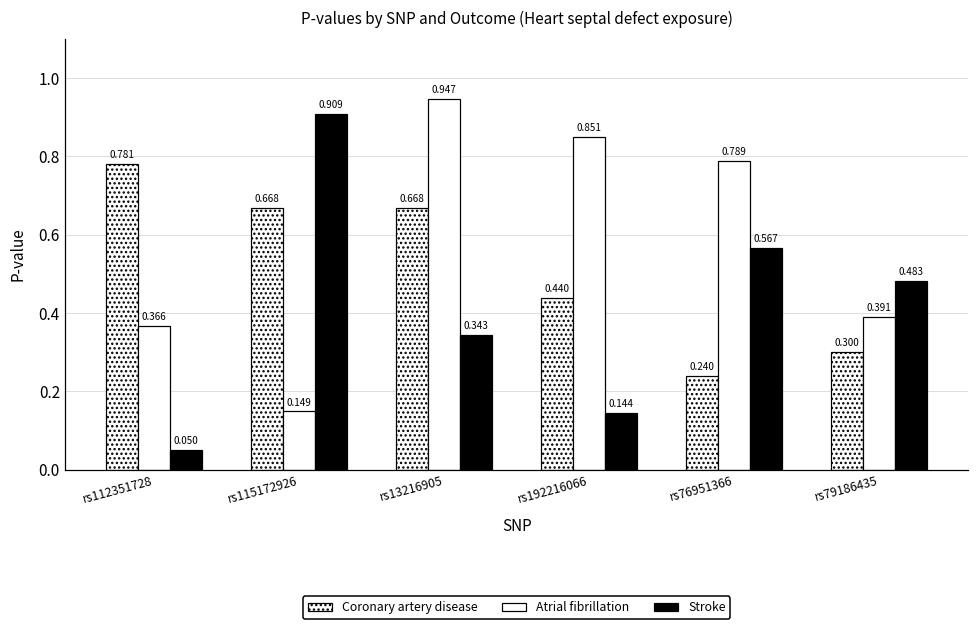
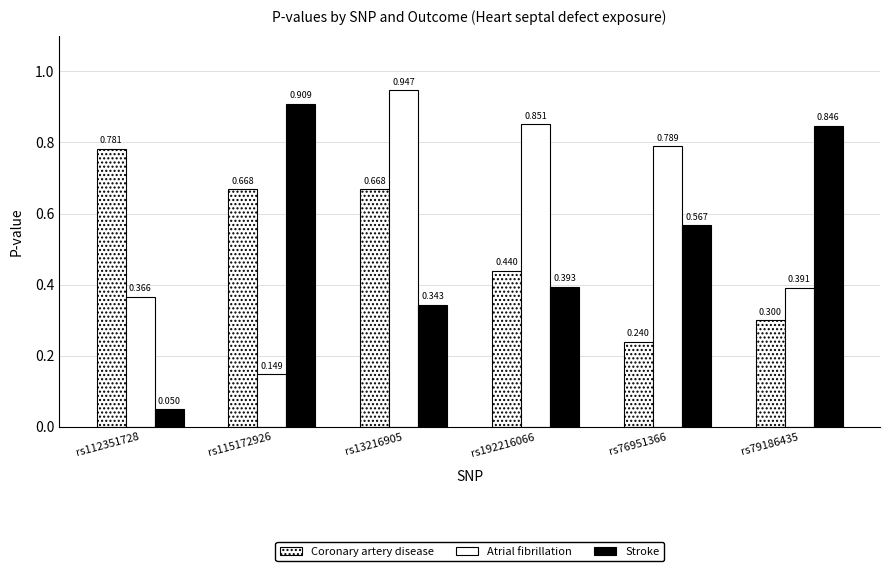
  {
    "Stroke": {
      "rs112351728": 0.050,
      "rs115172926": 0.909,
      "rs13216905": 0.343,
-     "rs192216066": 0.144,
+     "rs192216066": 0.393,
      "rs76951366": 0.567,
-     "rs79186435": 0.483
+     "rs79186435": 0.846
    }
  }
